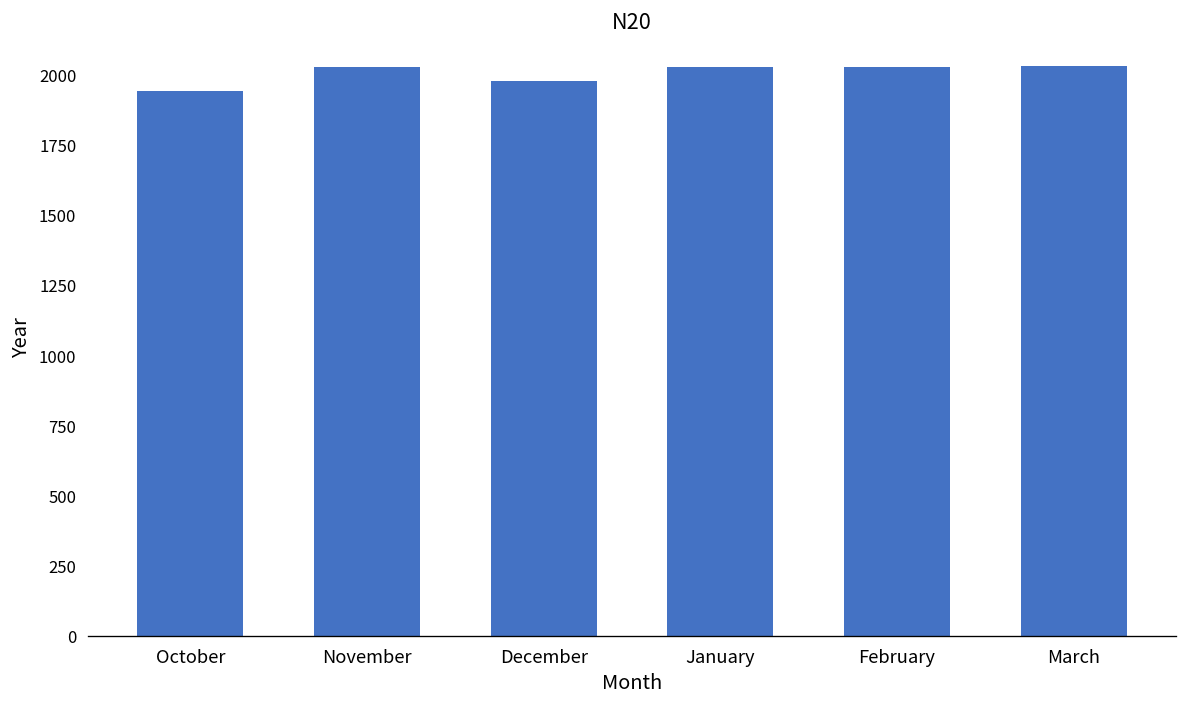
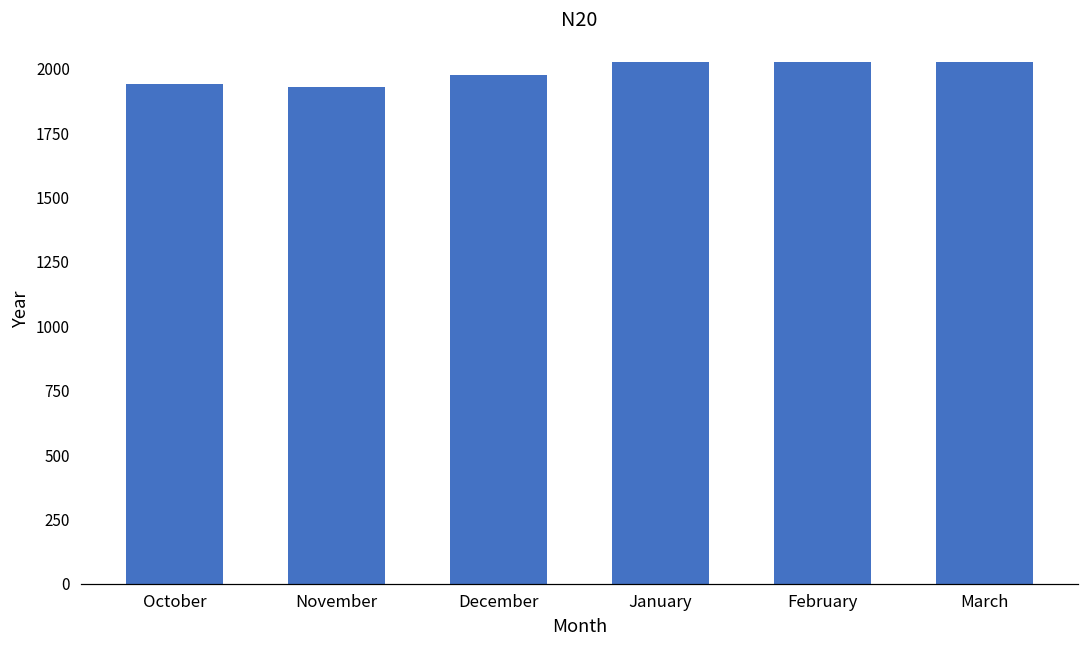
  {
    "October": 1940,
-   "November": 2020,
+   "November": 1930,
    "December": 1980,
    "January": 2030,
    "February": 2030,
    "March": 2030
  }
